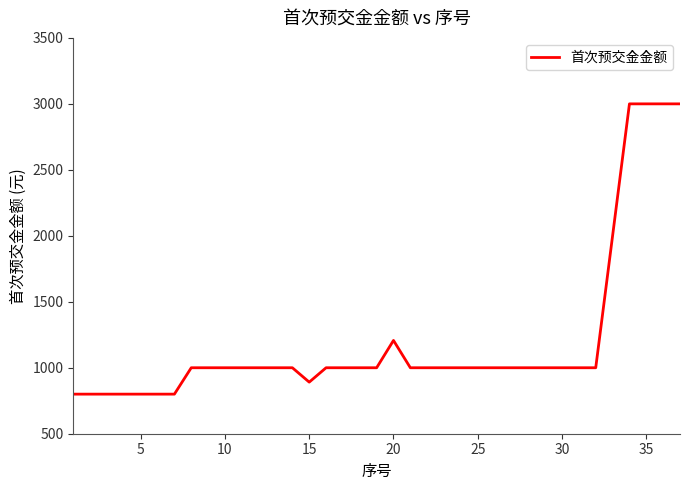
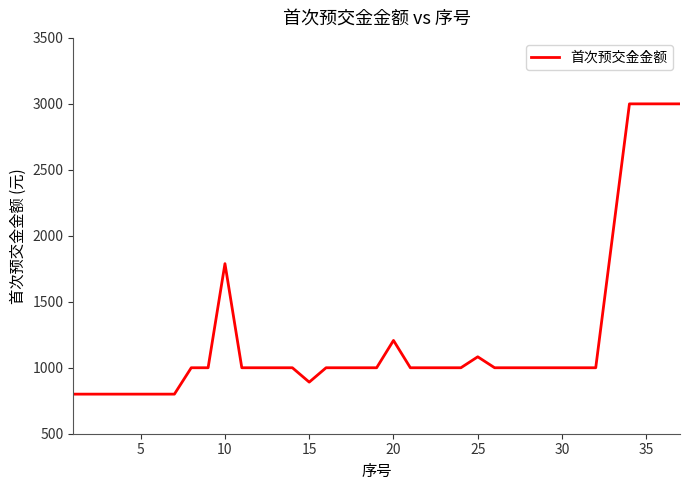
  {
    "5": 800,
-   "10": 1000,
+   "10": 1790,
    "15": 890,
    "20": 1210,
-   "25": 1000,
+   "25": 1080,
    "30": 1000,
    "35": 3000
  }
